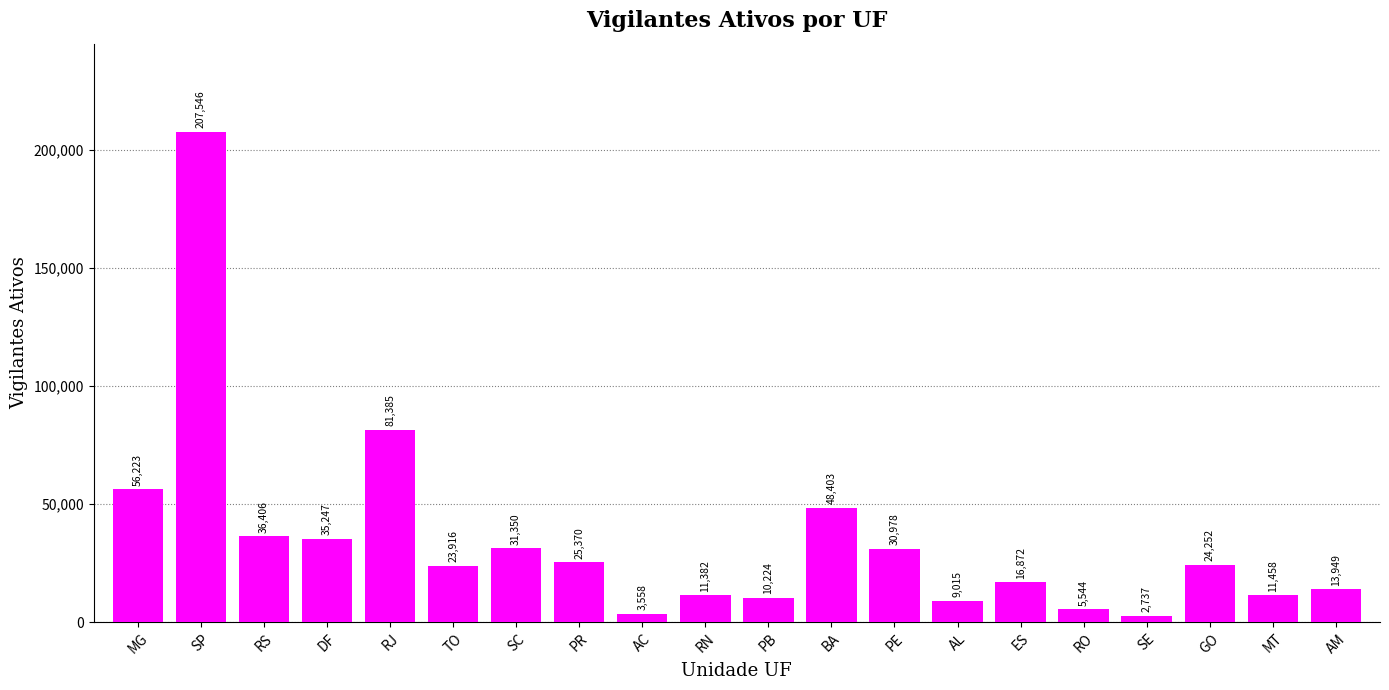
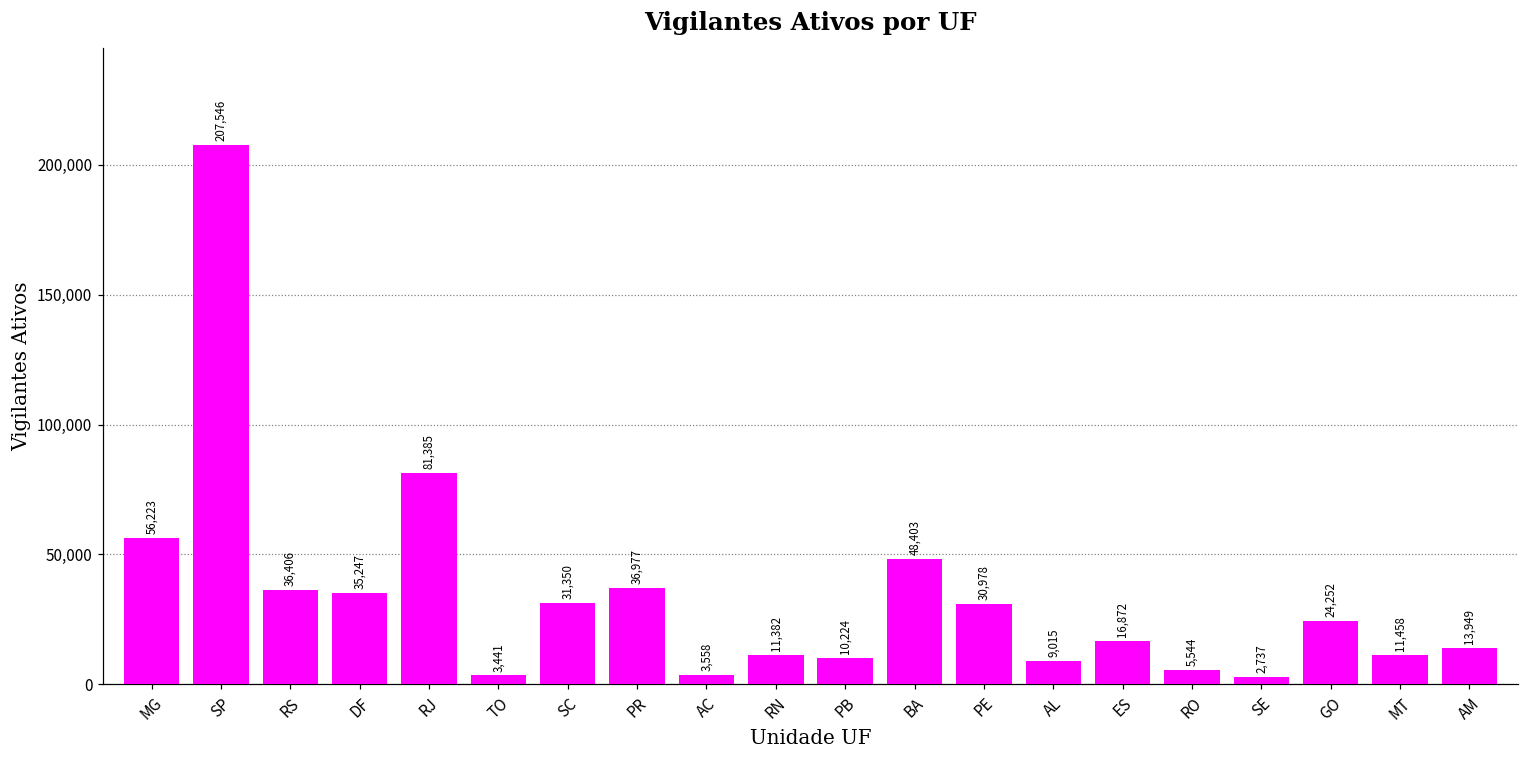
  {
    "MG": "56,223",
    "SP": "207,546",
    "RS": "36,406",
    "DF": "35,247",
    "RJ": "81,385",
-   "TO": "23,916",
+   "TO": "3,441",
    "SC": "31,350",
-   "PR": "25,370",
+   "PR": "36,977",
    "AC": "3,558",
    "RN": "11,382",
    "PB": "10,224",
    "BA": "48,403",
    "PE": "30,978",
    "AL": "9,015",
    "ES": "16,872",
    "RO": "5,544",
    "SE": "2,737",
    "GO": "24,252",
    "MT": "11,458",
    "AM": "13,949"
  }
